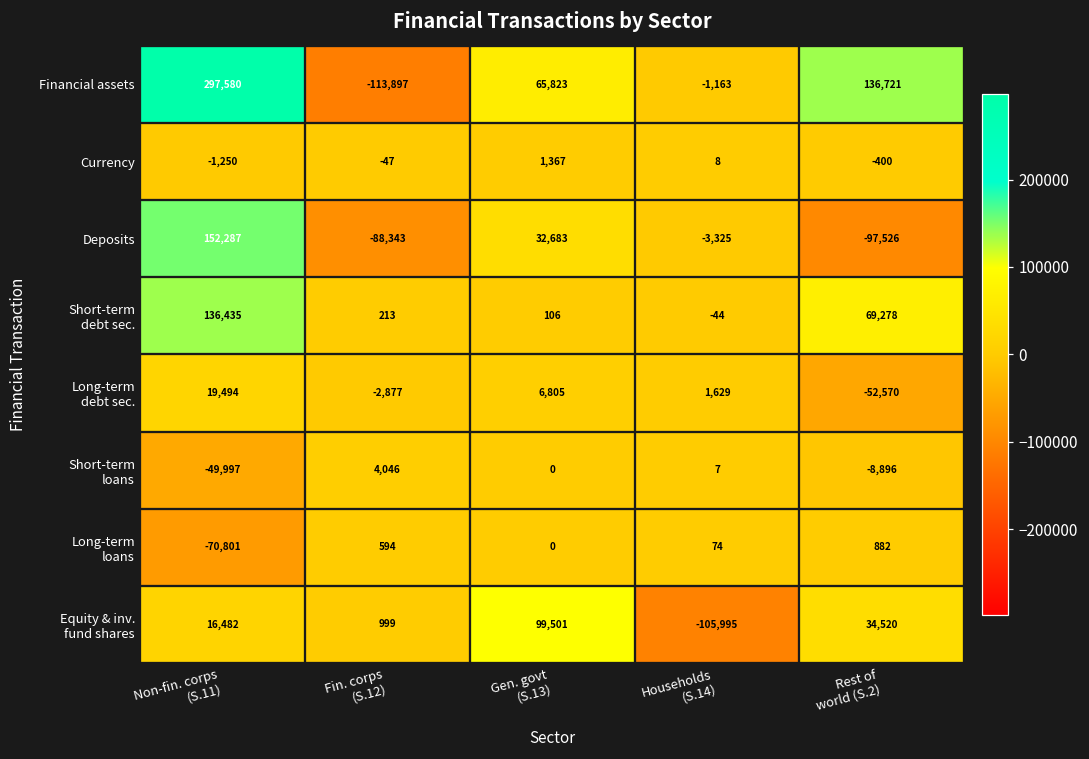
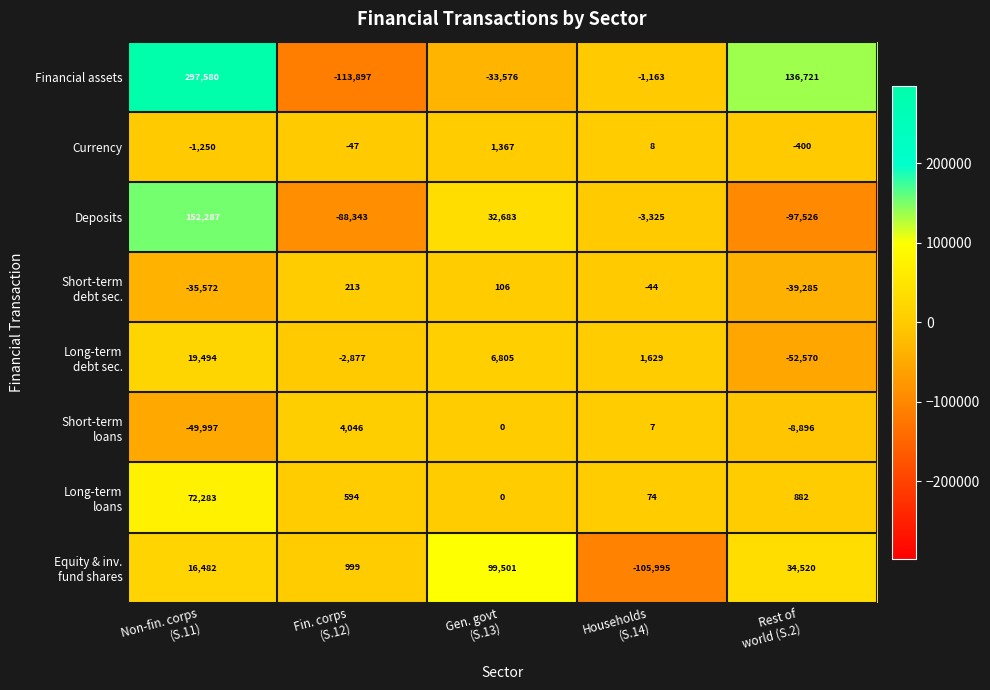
  {
    "Financial assets": {
      "Non-fin. corps (S.11)": "297,580",
      "Fin. corps (S.12)": "-113,897",
-     "Gen. govt (S.13)": "65,823",
+     "Gen. govt (S.13)": "-33,576",
      "Households (S.14)": "-1,163",
      "Rest of world (S.2)": "136,721"
    },
    "Currency": {
      "Non-fin. corps (S.11)": "-1,250",
      "Fin. corps (S.12)": "-47",
      "Gen. govt (S.13)": "1,367",
      "Households (S.14)": "8",
      "Rest of world (S.2)": "-400"
    },
    "Deposits": {
      "Non-fin. corps (S.11)": "152,287",
      "Fin. corps (S.12)": "-88,343",
      "Gen. govt (S.13)": "32,683",
      "Households (S.14)": "-3,325",
      "Rest of world (S.2)": "-97,526"
    },
    "Short-term debt sec.": {
-     "Non-fin. corps (S.11)": "136,435",
+     "Non-fin. corps (S.11)": "-35,572",
      "Fin. corps (S.12)": "213",
      "Gen. govt (S.13)": "106",
      "Households (S.14)": "-44",
-     "Rest of world (S.2)": "69,278"
+     "Rest of world (S.2)": "-39,285"
    },
    "Long-term debt sec.": {
      "Non-fin. corps (S.11)": "19,494",
      "Fin. corps (S.12)": "-2,877",
      "Gen. govt (S.13)": "6,805",
      "Households (S.14)": "1,629",
      "Rest of world (S.2)": "-52,570"
    },
    "Short-term loans": {
      "Non-fin. corps (S.11)": "-49,997",
      "Fin. corps (S.12)": "4,046",
      "Gen. govt (S.13)": "0",
      "Households (S.14)": "7",
      "Rest of world (S.2)": "-8,896"
    },
    "Long-term loans": {
-     "Non-fin. corps (S.11)": "-70,801",
+     "Non-fin. corps (S.11)": "72,283",
      "Fin. corps (S.12)": "594",
      "Gen. govt (S.13)": "0",
      "Households (S.14)": "74",
      "Rest of world (S.2)": "882"
    },
    "Equity & inv. fund shares": {
      "Non-fin. corps (S.11)": "16,482",
      "Fin. corps (S.12)": "999",
      "Gen. govt (S.13)": "99,501",
      "Households (S.14)": "-105,995",
      "Rest of world (S.2)": "34,520"
    }
  }
